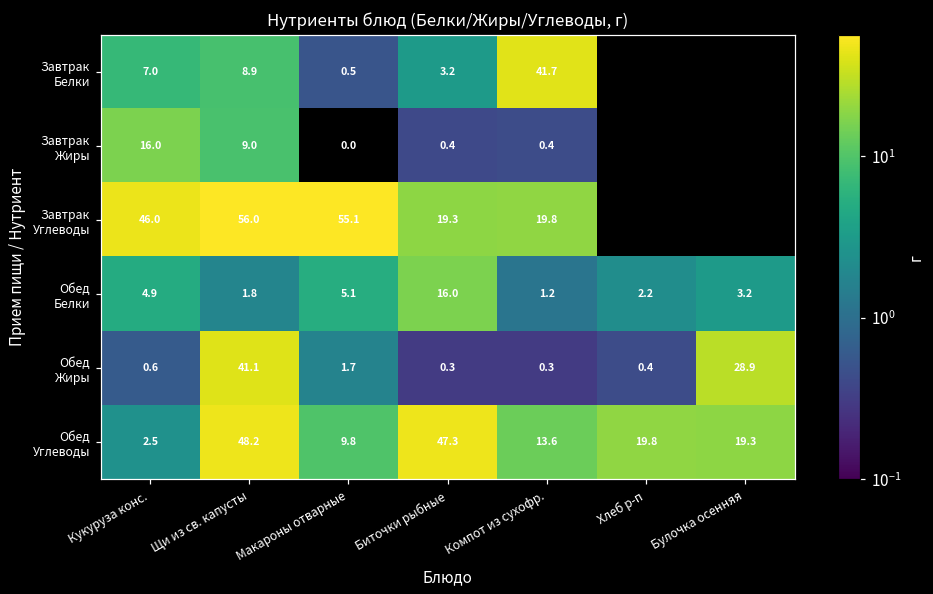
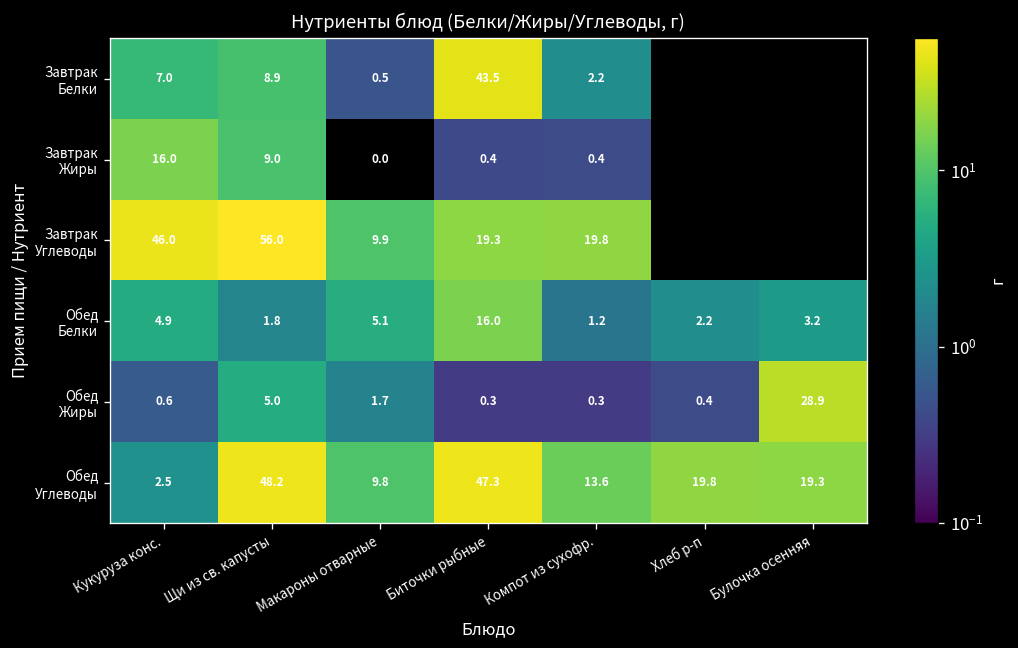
  {
    "Завтрак Белки": {
      "Кукуруза конс.": 7.0,
      "Щи из св. капусты": 8.9,
      "Макароны отварные": 0.5,
-     "Биточки рыбные": 3.2,
-     "Компот из сухофр.": 41.7
+     "Биточки рыбные": 43.5,
+     "Компот из сухофр.": 2.2
    },
    "Завтрак Жиры": {
      "Кукуруза конс.": 16.0,
      "Щи из св. капусты": 9.0,
      "Макароны отварные": 0.0,
      "Биточки рыбные": 0.4,
      "Компот из сухофр.": 0.4
    },
    "Завтрак Углеводы": {
      "Кукуруза конс.": 46.0,
      "Щи из св. капусты": 56.0,
-     "Макароны отварные": 55.1,
+     "Макароны отварные": 9.9,
      "Биточки рыбные": 19.3,
      "Компот из сухофр.": 19.8
    },
    "Обед Белки": {
      "Кукуруза конс.": 4.9,
      "Щи из св. капусты": 1.8,
      "Макароны отварные": 5.1,
      "Биточки рыбные": 16.0,
      "Компот из сухофр.": 1.2,
      "Хлеб р-п": 2.2,
      "Булочка осенняя": 3.2
    },
    "Обед Жиры": {
      "Кукуруза конс.": 0.6,
-     "Щи из св. капусты": 41.1,
+     "Щи из св. капусты": 5.0,
      "Макароны отварные": 1.7,
      "Биточки рыбные": 0.3,
      "Компот из сухофр.": 0.3,
      "Хлеб р-п": 0.4,
      "Булочка осенняя": 28.9
    },
    "Обед Углеводы": {
      "Кукуруза конс.": 2.5,
      "Щи из св. капусты": 48.2,
      "Макароны отварные": 9.8,
      "Биточки рыбные": 47.3,
      "Компот из сухофр.": 13.6,
      "Хлеб р-п": 19.8,
      "Булочка осенняя": 19.3
    }
  }
